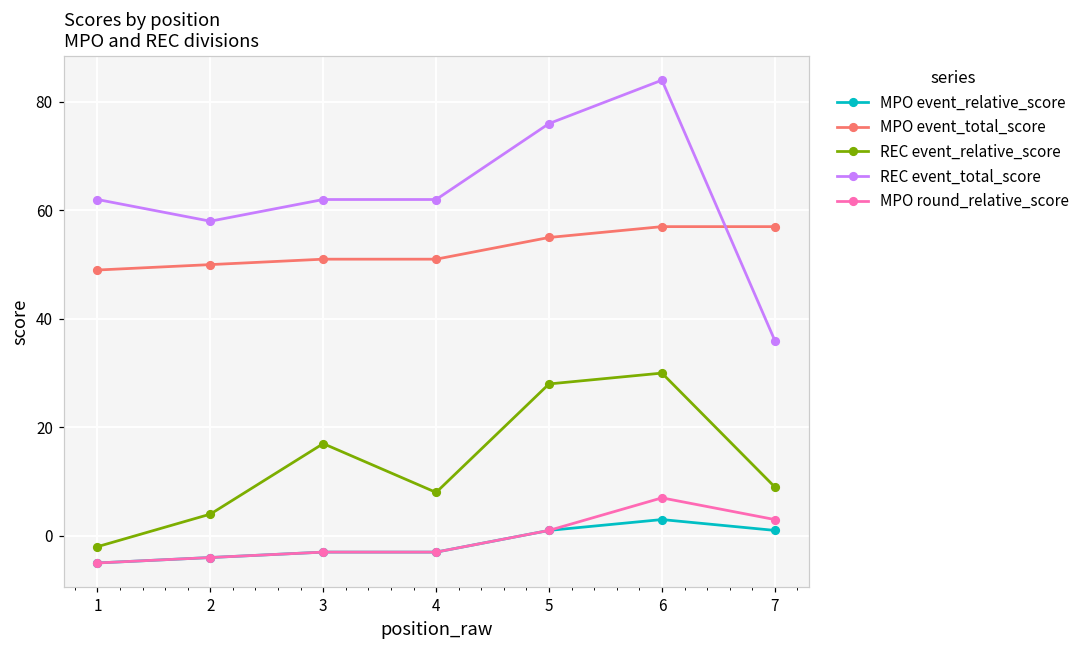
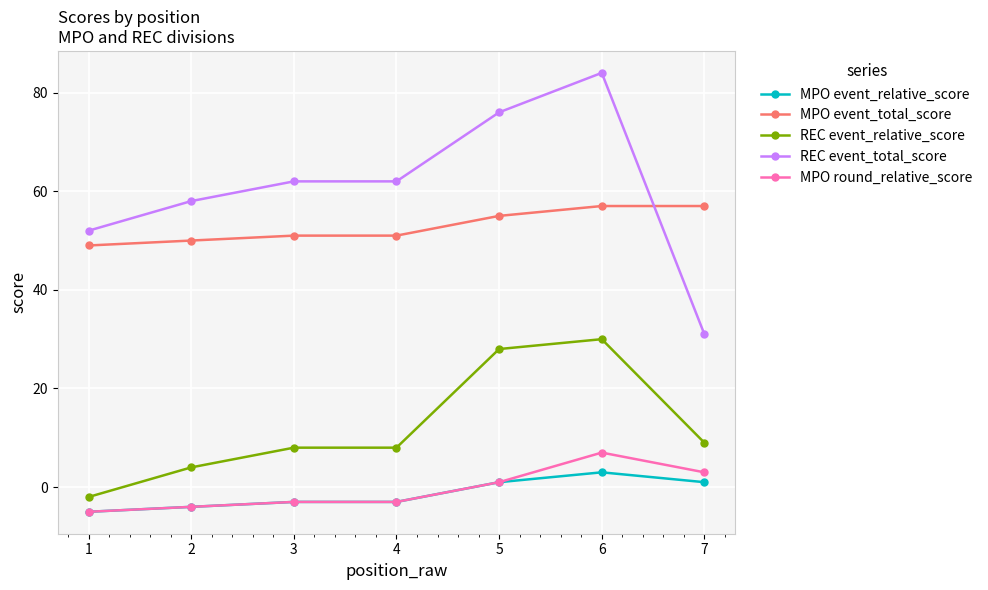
  {
    "MPO event_relative_score": {
      "6": 3,
      "7": 1
    },
    "MPO event_total_score": {
      "1": 49,
      "2": 50,
      "3": 51,
      "4": 51,
      "5": 55,
      "6": 57,
      "7": 57
    },
    "REC event_relative_score": {
      "1": -2,
      "2": 4,
-     "3": 17,
+     "3": 8,
      "4": 8,
      "5": 28,
      "6": 30,
      "7": 9
    },
    "REC event_total_score": {
-     "1": 62,
+     "1": 52,
      "2": 58,
      "3": 62,
      "4": 62,
      "5": 76,
      "6": 84,
-     "7": 36
+     "7": 31
    },
    "MPO round_relative_score": {
      "6": 7,
      "7": 3
    }
  }
